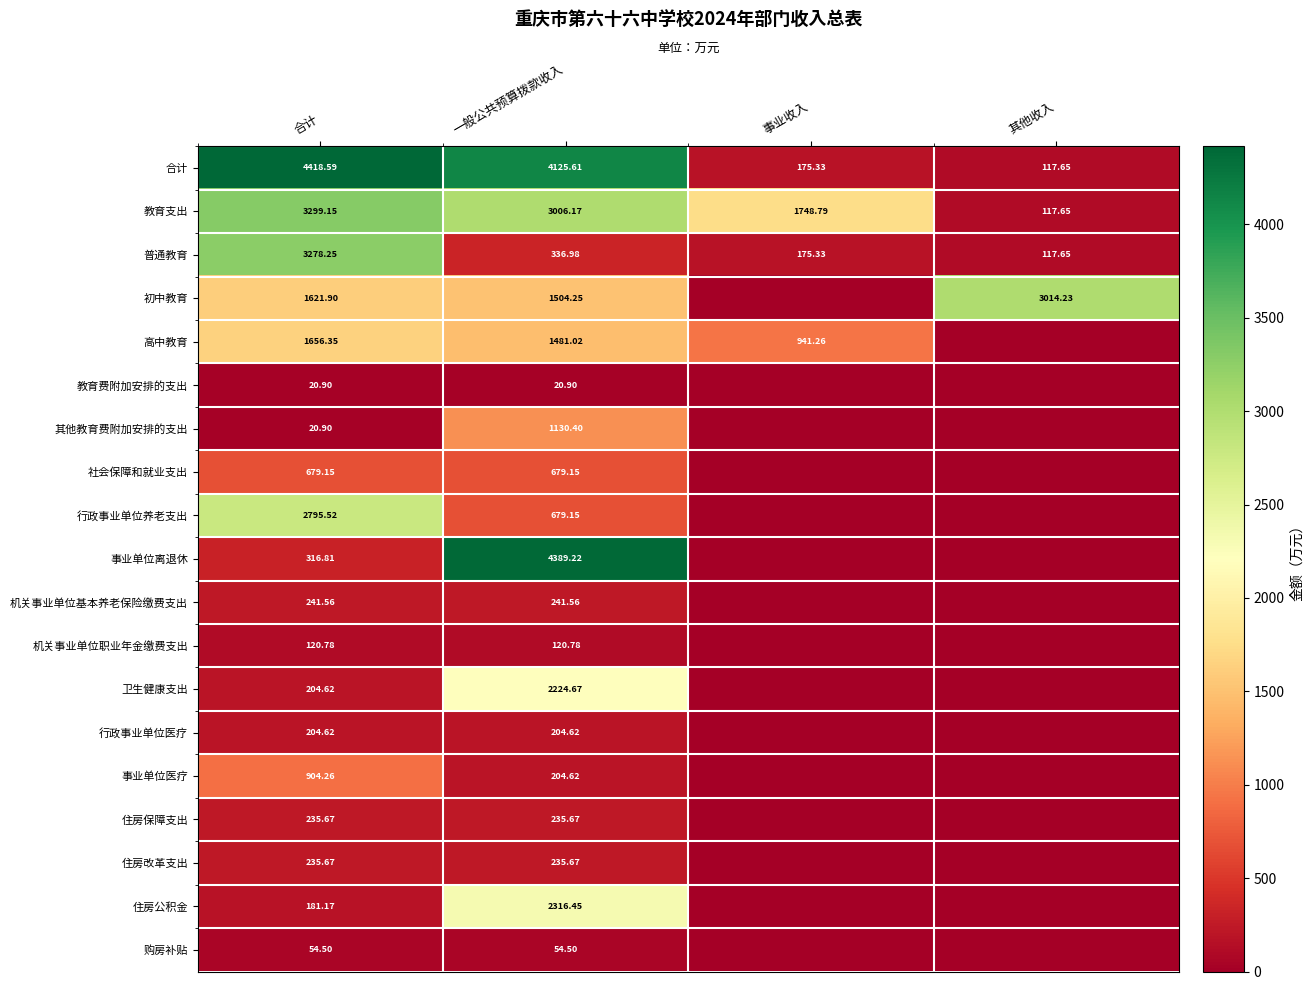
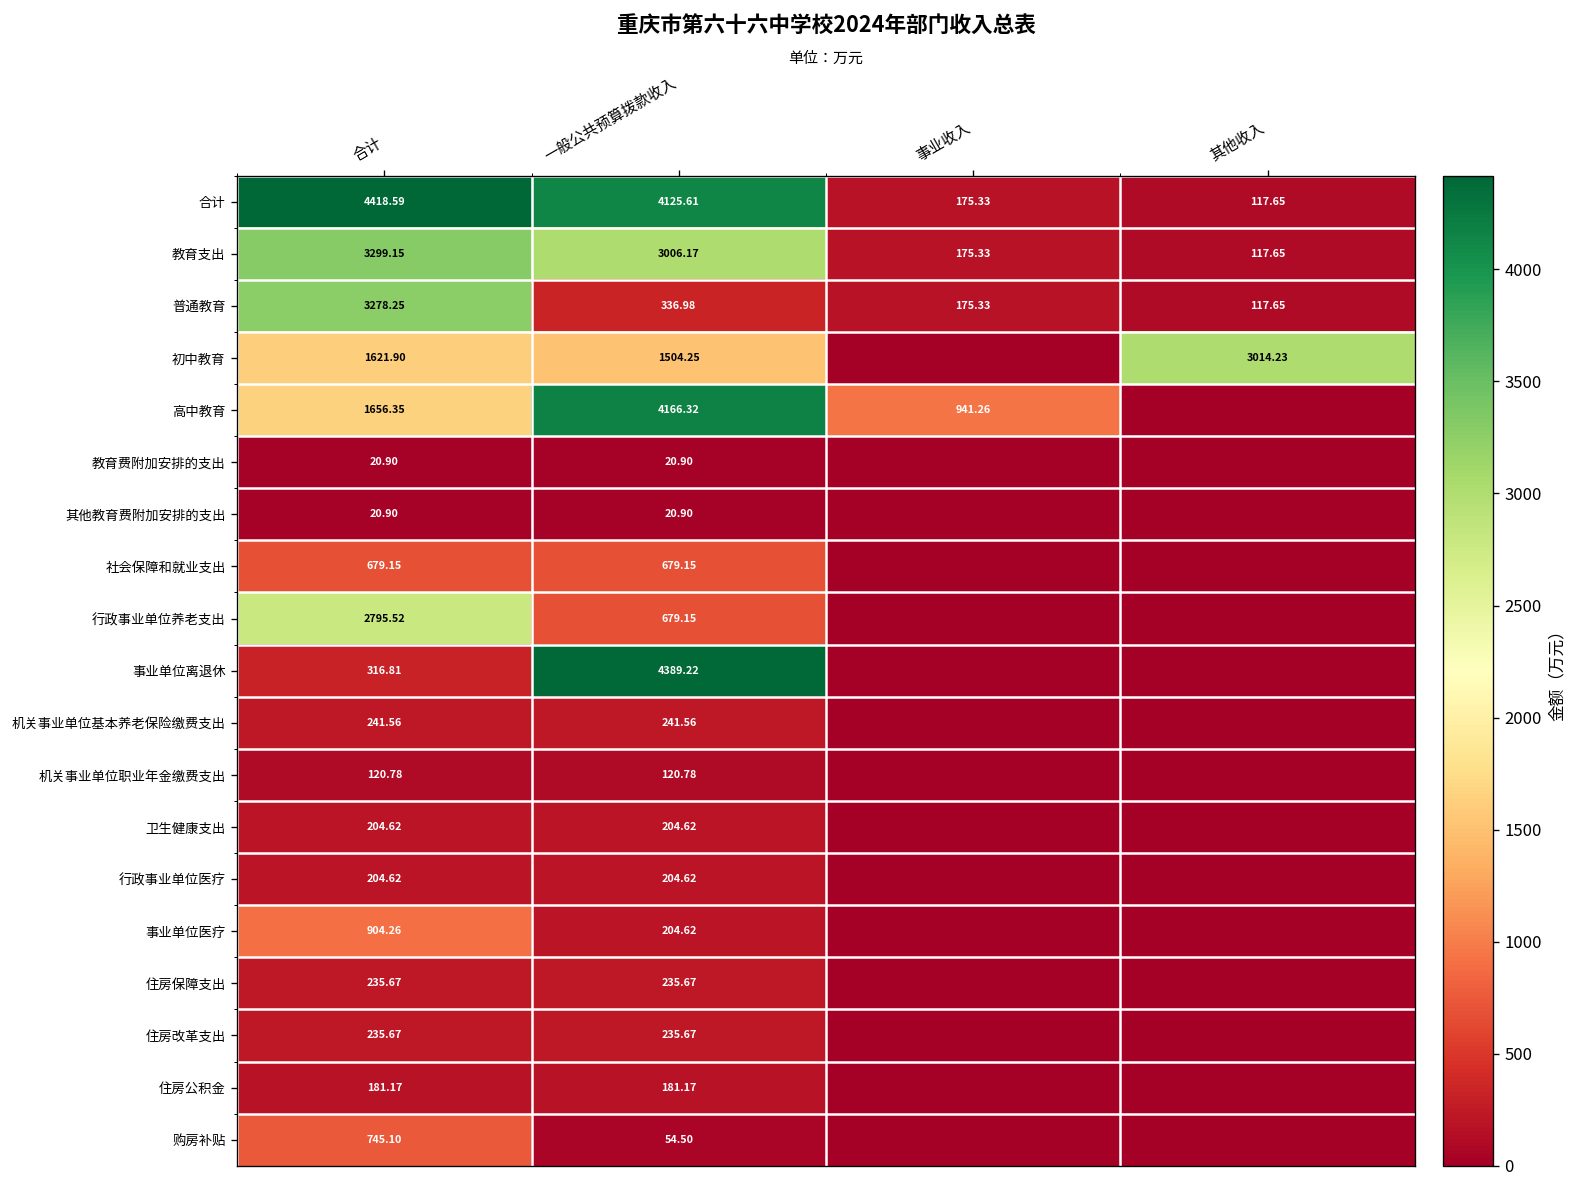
  {
    "合计": {
      "合计": 4418.59,
      "一般公共预算拨款收入": 4125.61,
      "事业收入": 175.33,
      "其他收入": 117.65
    },
    "教育支出": {
      "合计": 3299.15,
      "一般公共预算拨款收入": 3006.17,
-     "事业收入": 1748.79,
+     "事业收入": 175.33,
      "其他收入": 117.65
    },
    "普通教育": {
      "合计": 3278.25,
      "一般公共预算拨款收入": 336.98,
      "事业收入": 175.33,
      "其他收入": 117.65
    },
    "初中教育": {
      "合计": 1621.90,
      "一般公共预算拨款收入": 1504.25,
      "其他收入": 3014.23
    },
    "高中教育": {
      "合计": 1656.35,
-     "一般公共预算拨款收入": 1481.02,
+     "一般公共预算拨款收入": 4166.32,
      "事业收入": 941.26
    },
    "教育费附加安排的支出": {
      "合计": 20.90,
      "一般公共预算拨款收入": 20.90
    },
    "其他教育费附加安排的支出": {
      "合计": 20.90,
-     "一般公共预算拨款收入": 1130.40
+     "一般公共预算拨款收入": 20.90
    },
    "社会保障和就业支出": {
      "合计": 679.15,
      "一般公共预算拨款收入": 679.15
    },
    "行政事业单位养老支出": {
      "合计": 2795.52,
      "一般公共预算拨款收入": 679.15
    },
    "事业单位离退休": {
      "合计": 316.81,
      "一般公共预算拨款收入": 4389.22
    },
    "机关事业单位基本养老保险缴费支出": {
      "合计": 241.56,
      "一般公共预算拨款收入": 241.56
    },
    "机关事业单位职业年金缴费支出": {
      "合计": 120.78,
      "一般公共预算拨款收入": 120.78
    },
    "卫生健康支出": {
      "合计": 204.62,
-     "一般公共预算拨款收入": 2224.67
+     "一般公共预算拨款收入": 204.62
    },
    "行政事业单位医疗": {
      "合计": 204.62,
      "一般公共预算拨款收入": 204.62
    },
    "事业单位医疗": {
      "合计": 904.26,
      "一般公共预算拨款收入": 204.62
    },
    "住房保障支出": {
      "合计": 235.67,
      "一般公共预算拨款收入": 235.67
    },
    "住房改革支出": {
      "合计": 235.67,
      "一般公共预算拨款收入": 235.67
    },
    "住房公积金": {
      "合计": 181.17,
-     "一般公共预算拨款收入": 2316.45
+     "一般公共预算拨款收入": 181.17
    },
    "购房补贴": {
-     "合计": 54.50,
+     "合计": 745.10,
      "一般公共预算拨款收入": 54.50
    }
  }
